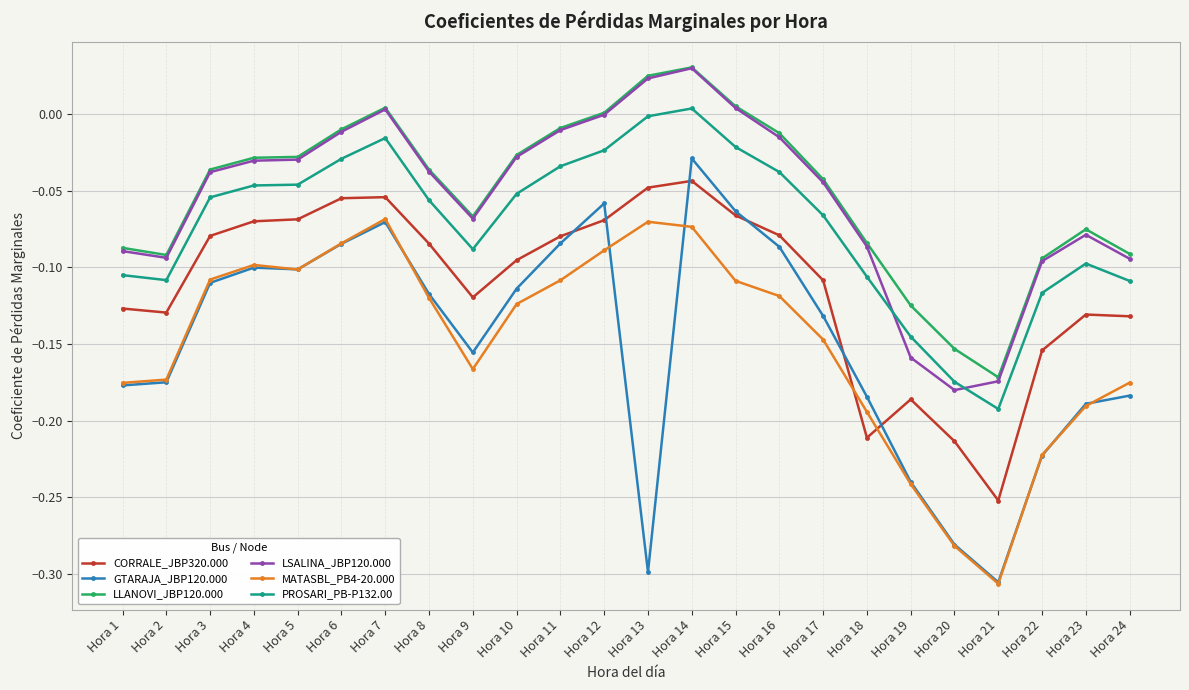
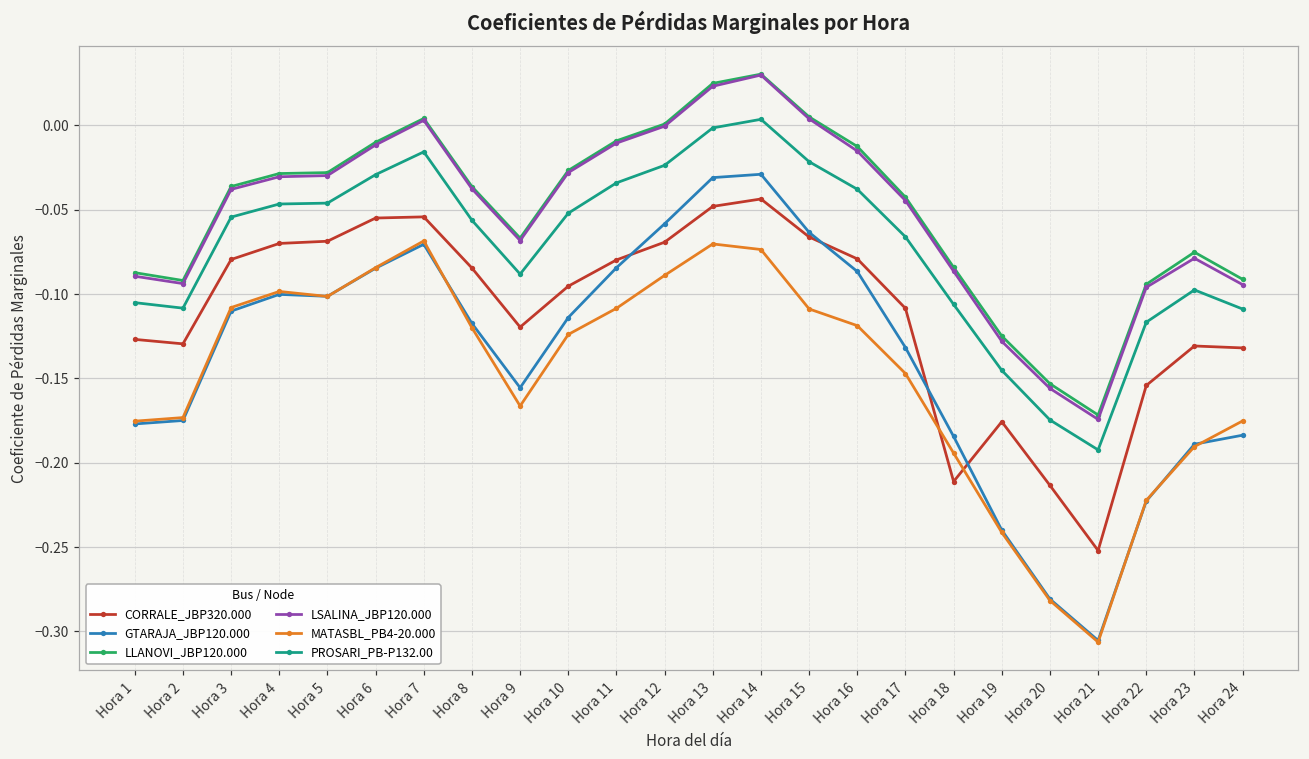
  {
    "CORRALE_JBP320.000": {
      "Hora 1": -0.127,
      "Hora 2": -0.129,
      "Hora 3": -0.079,
      "Hora 4": -0.070,
      "Hora 5": -0.069,
      "Hora 6": -0.055,
      "Hora 7": -0.054,
      "Hora 8": -0.085,
      "Hora 9": -0.120,
      "Hora 10": -0.095,
      "Hora 11": -0.080,
      "Hora 12": -0.069,
      "Hora 13": -0.048,
      "Hora 14": -0.044,
      "Hora 15": -0.066,
      "Hora 16": -0.079,
      "Hora 17": -0.108,
      "Hora 18": -0.211,
-     "Hora 19": -0.186,
+     "Hora 19": -0.176,
      "Hora 20": -0.213,
      "Hora 21": -0.252,
      "Hora 22": -0.154,
      "Hora 23": -0.131,
      "Hora 24": -0.132
    },
    "GTARAJA_JBP120.000": {
      "Hora 2": -0.175,
      "Hora 3": -0.110,
      "Hora 4": -0.100,
      "Hora 7": -0.070,
      "Hora 8": -0.117,
      "Hora 9": -0.156,
      "Hora 10": -0.114,
      "Hora 11": -0.084,
      "Hora 12": -0.058,
-     "Hora 13": -0.299,
+     "Hora 13": -0.031,
      "Hora 14": -0.029,
      "Hora 15": -0.063,
      "Hora 16": -0.087,
      "Hora 17": -0.132,
      "Hora 18": -0.184,
      "Hora 24": -0.184
    },
    "LSALINA_JBP120.000": {
      "Hora 1": -0.089,
      "Hora 2": -0.094,
      "Hora 3": -0.038,
      "Hora 4": -0.030,
      "Hora 5": -0.030,
      "Hora 13": 0.023,
      "Hora 16": -0.015,
      "Hora 17": -0.045,
      "Hora 18": -0.086,
-     "Hora 19": -0.159,
-     "Hora 20": -0.180,
+     "Hora 19": -0.128,
+     "Hora 20": -0.156,
      "Hora 21": -0.174,
      "Hora 22": -0.096,
      "Hora 23": -0.079,
      "Hora 24": -0.094
    },
    "MATASBL_PB4-20.000": {
      "Hora 2": -0.173,
      "Hora 3": -0.108,
      "Hora 4": -0.098,
      "Hora 7": -0.068,
      "Hora 8": -0.120,
      "Hora 9": -0.166,
      "Hora 10": -0.124,
      "Hora 11": -0.108,
      "Hora 12": -0.089,
      "Hora 13": -0.070,
      "Hora 14": -0.074,
      "Hora 15": -0.109,
      "Hora 16": -0.119,
      "Hora 17": -0.147,
      "Hora 18": -0.194,
      "Hora 24": -0.175
    }
  }
